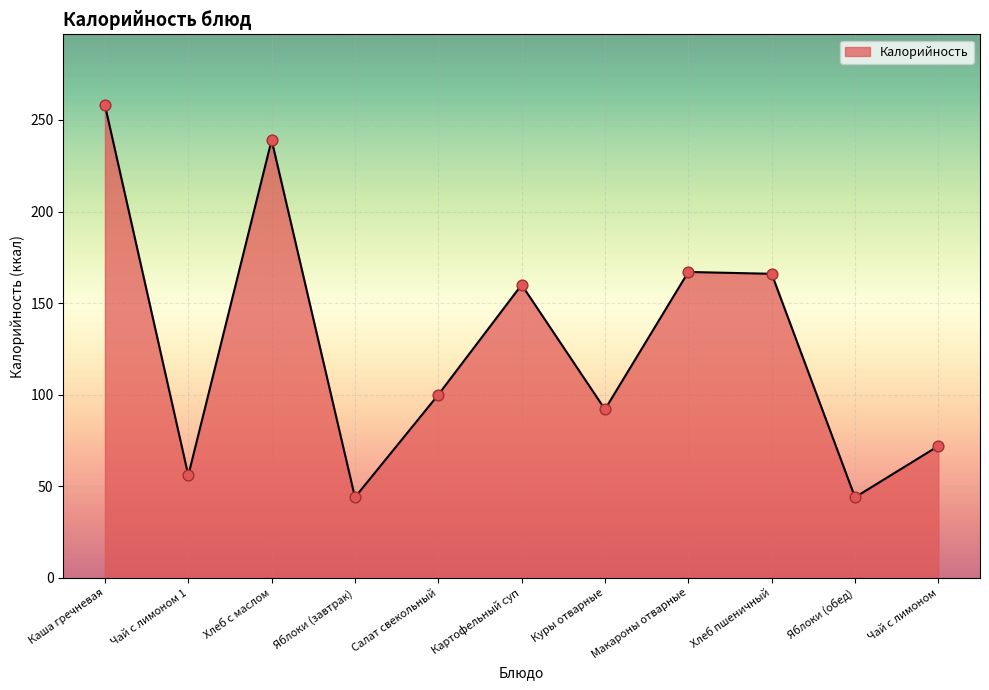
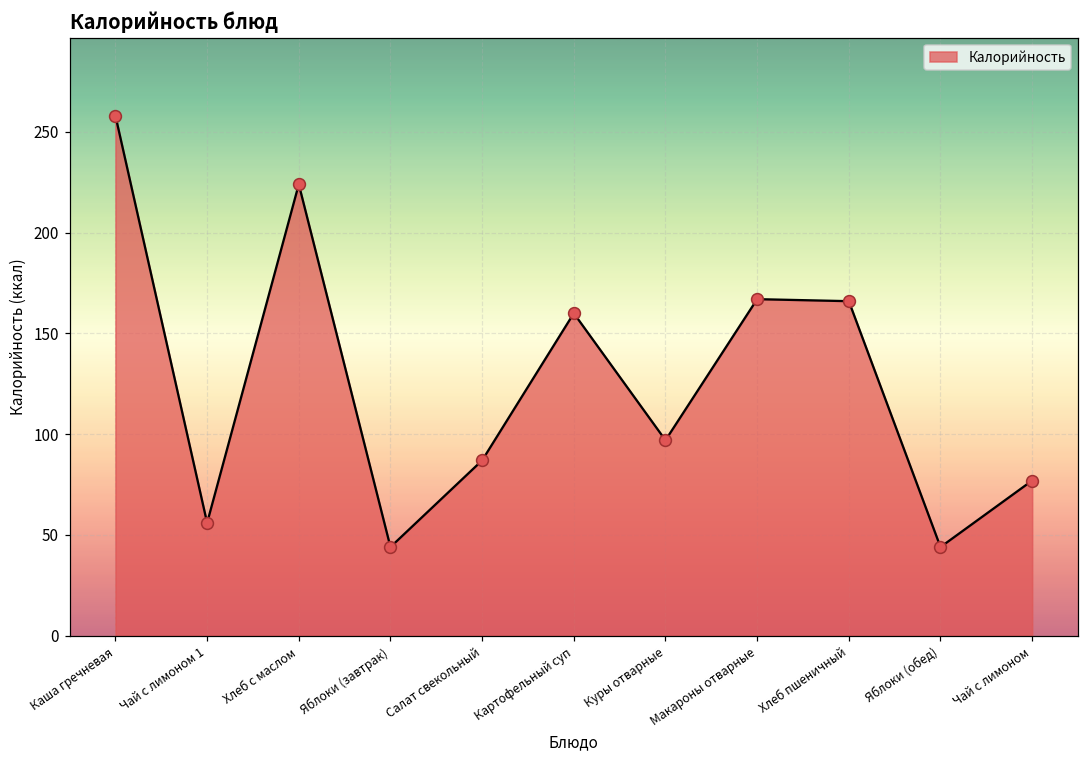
  {
    "Каша гречневая": 258,
    "Чай с лимоном 1": 56,
-   "Хлеб с маслом": 239,
+   "Хлеб с маслом": 224,
    "Яблоки (завтрак)": 44,
-   "Салат свекольный": 100,
+   "Салат свекольный": 87,
    "Картофельный суп": 160,
-   "Куры отварные": 92,
+   "Куры отварные": 97,
    "Макароны отварные": 167,
    "Хлеб пшеничный": 166,
    "Яблоки (обед)": 44,
-   "Чай с лимоном": 72
+   "Чай с лимоном": 77
  }
